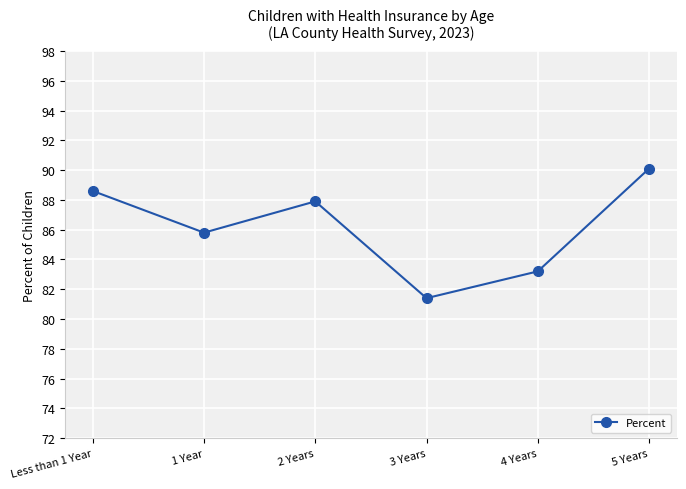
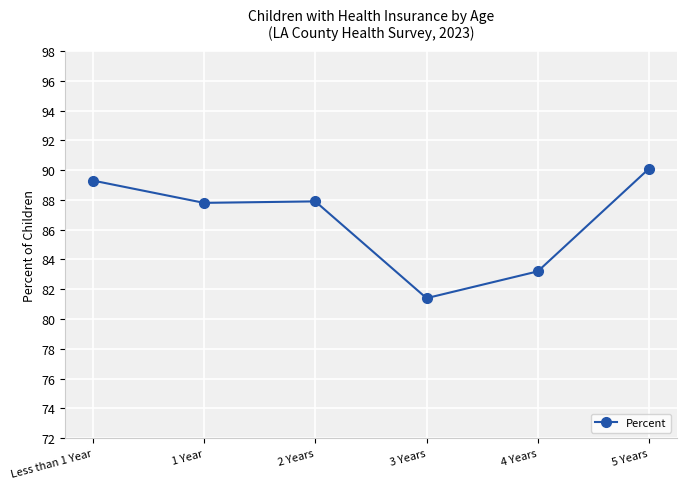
  {
-   "Less than 1 Year": 88.6,
-   "1 Year": 85.8,
+   "Less than 1 Year": 89.3,
+   "1 Year": 87.8,
    "2 Years": 87.9,
    "3 Years": 81.4,
    "4 Years": 83.2,
    "5 Years": 90.1
  }
